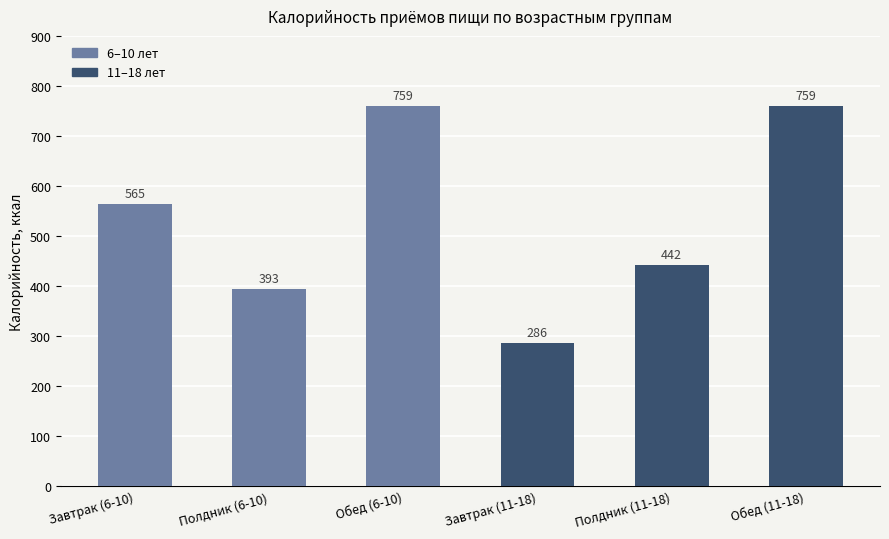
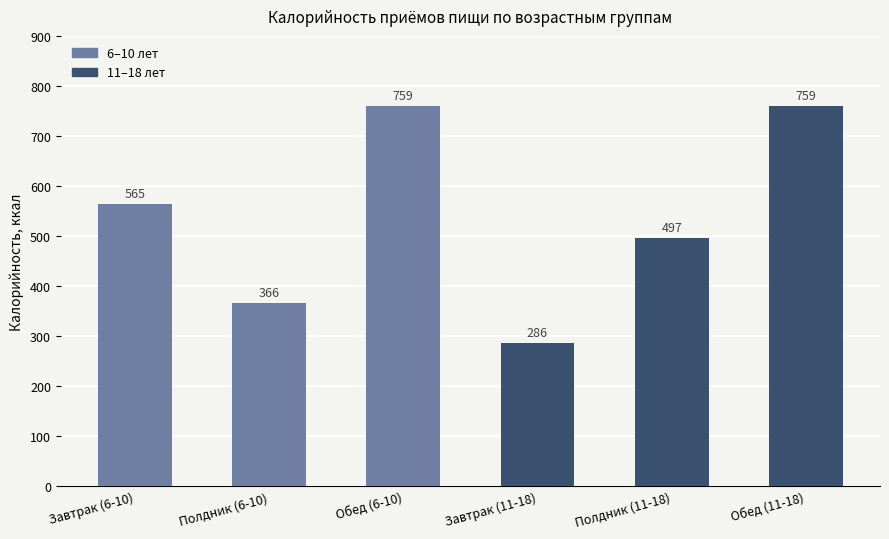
  {
    "Завтрак (6-10)": 565,
-   "Полдник (6-10)": 393,
+   "Полдник (6-10)": 366,
    "Обед (6-10)": 759,
    "Завтрак (11-18)": 286,
-   "Полдник (11-18)": 442,
+   "Полдник (11-18)": 497,
    "Обед (11-18)": 759
  }
